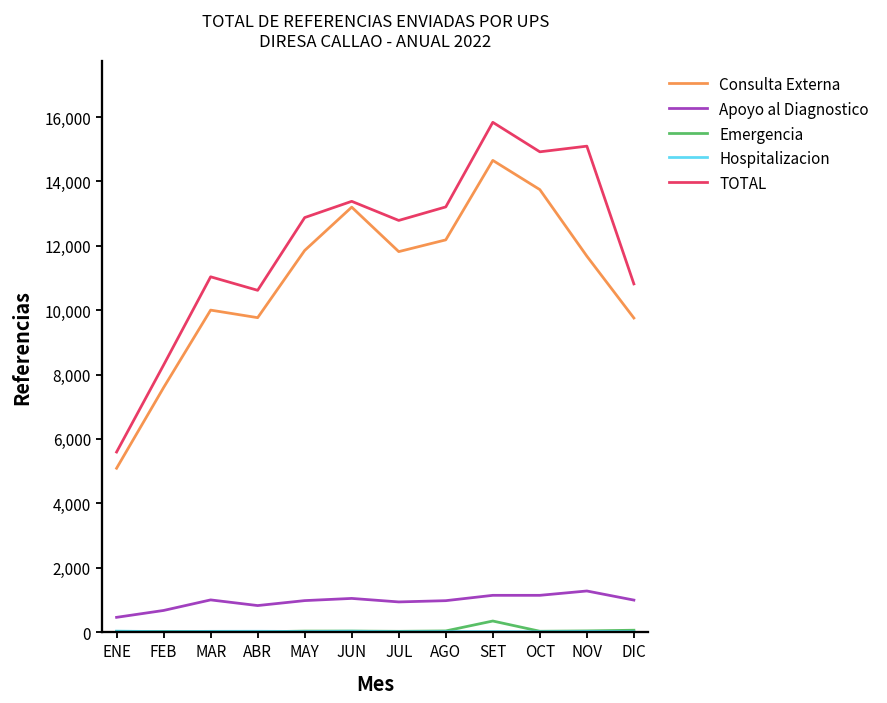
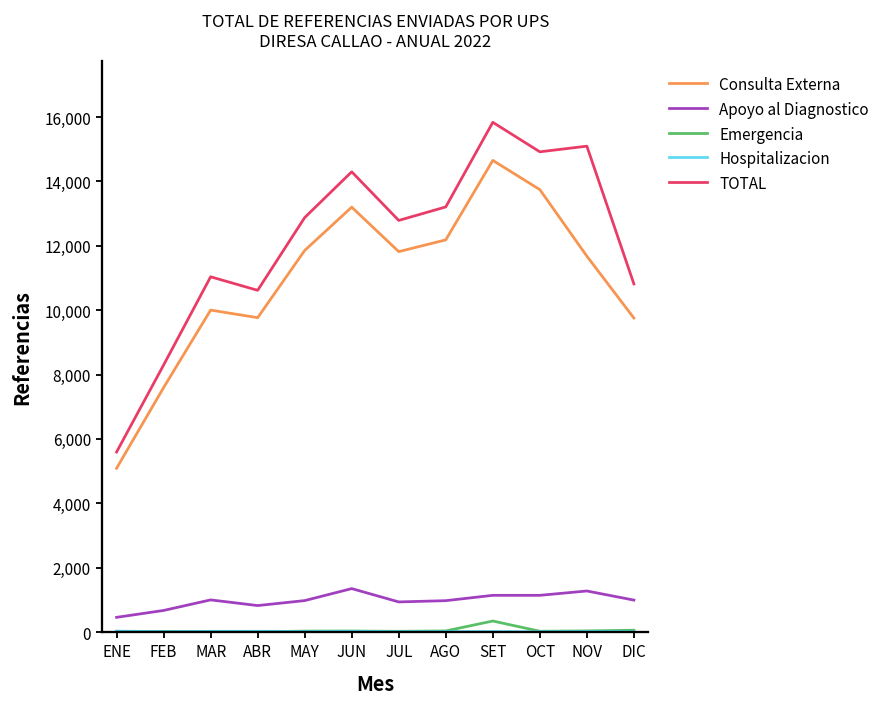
  {
    "Consulta Externa": {
      "ENE": "5,100",
      "FEB": "7,600",
      "MAR": "10,000",
      "ABR": "9,800",
      "MAY": "11,900",
      "JUN": "13,200",
      "JUL": "11,800",
      "AGO": "12,200",
      "SET": "14,700",
      "OCT": "13,700",
      "NOV": "11,700",
      "DIC": "9,800"
    },
    "Apoyo al Diagnostico": {
      "ENE": "500",
      "FEB": "700",
      "MAR": "1,000",
      "ABR": "800",
      "MAY": "1,000",
-     "JUN": "1,000",
+     "JUN": "1,300",
      "JUL": "900",
      "AGO": "1,000",
      "SET": "1,100",
      "OCT": "1,100",
      "NOV": "1,300",
      "DIC": "1,000"
    },
    "Emergencia": {
      "SET": "300"
    },
    "Hospitalizacion": {
      "SET": "0"
    },
    "TOTAL": {
      "ENE": "5,600",
      "FEB": "8,300",
      "MAR": "11,000",
      "ABR": "10,600",
      "MAY": "12,900",
-     "JUN": "13,400",
+     "JUN": "14,300",
      "JUL": "12,800",
      "AGO": "13,200",
      "SET": "15,800",
      "OCT": "14,900",
      "NOV": "15,100",
      "DIC": "10,800"
    }
  }
